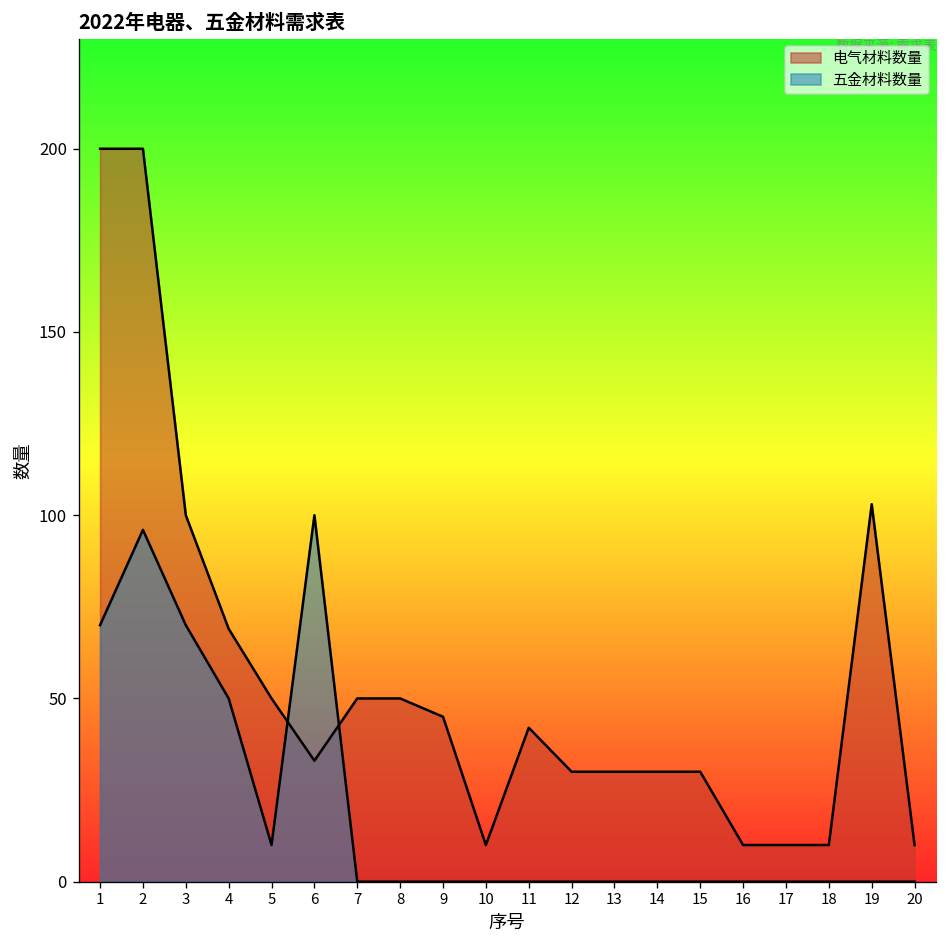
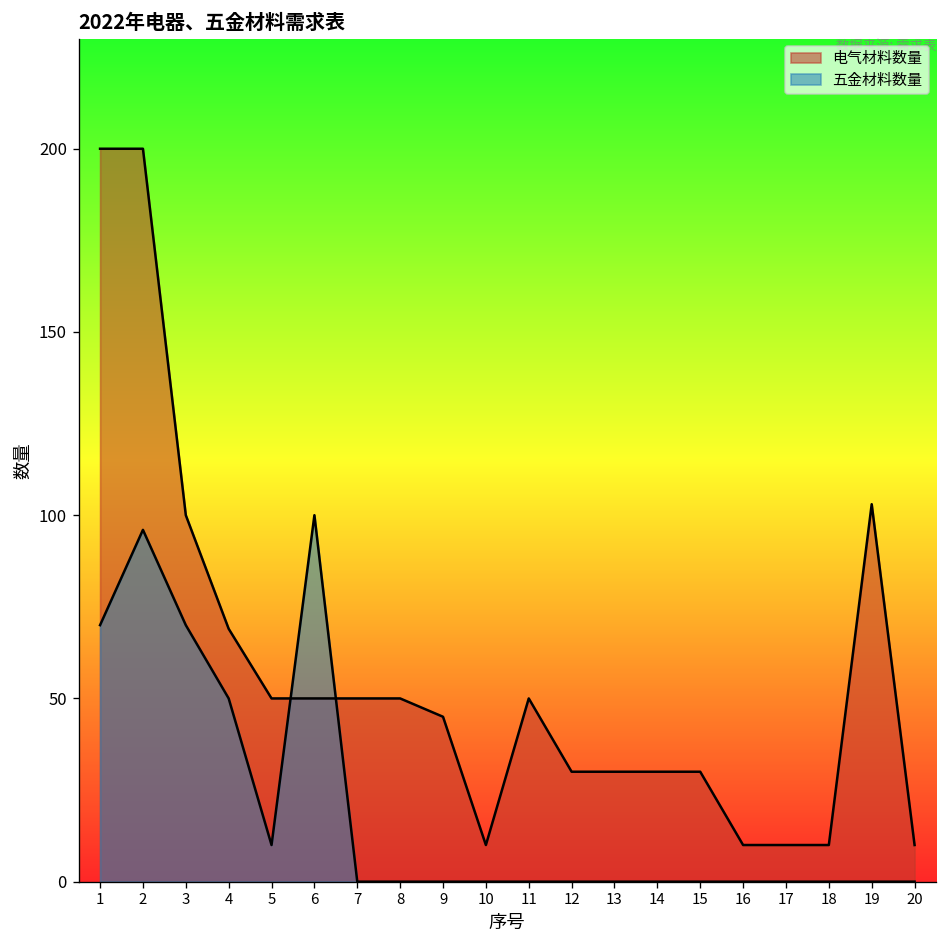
  {
    "电气材料数量": {
      "1": 200,
      "2": 200,
      "3": 100,
      "4": 69,
      "5": 50,
-     "6": 33,
+     "6": 50,
      "7": 50,
      "8": 50,
      "9": 45,
      "10": 10,
-     "11": 42,
+     "11": 50,
      "12": 30,
      "13": 30,
      "14": 30,
      "15": 30,
      "16": 10,
      "17": 10,
      "18": 10,
      "19": 103,
      "20": 10
    },
    "五金材料数量": {
      "1": 70,
      "2": 96,
      "3": 70,
      "4": 50,
      "5": 10,
      "6": 100,
      "7": 0,
      "8": 0,
      "9": 0,
      "10": 0,
      "11": 0,
      "12": 0,
      "13": 0,
      "14": 0,
      "15": 0,
      "16": 0,
      "17": 0,
      "18": 0,
      "19": 0,
      "20": 0
    }
  }
